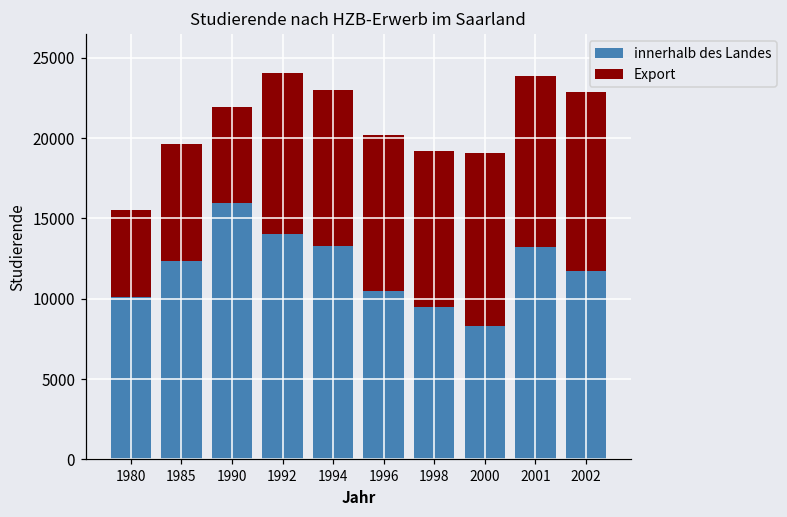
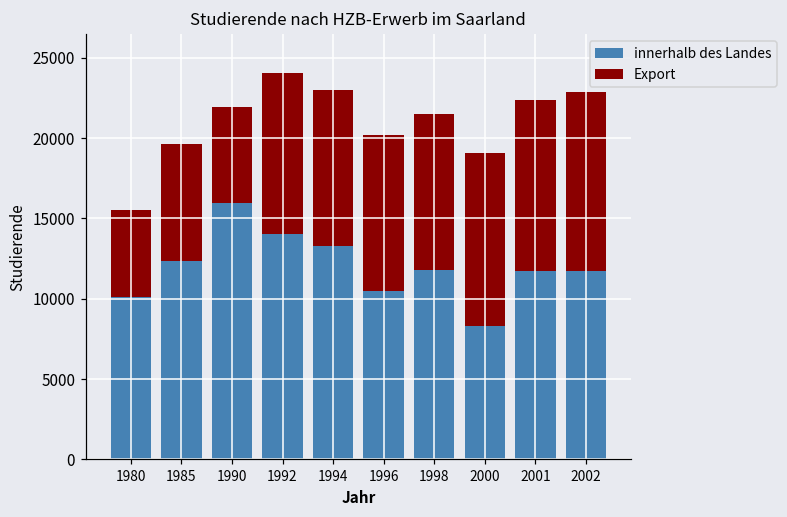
  {
    "innerhalb des Landes": {
      "1980": 10100,
      "1985": 12300,
      "1990": 16000,
      "1992": 14000,
      "1994": 13300,
      "1996": 10500,
-     "1998": 9500,
+     "1998": 11800,
      "2000": 8300,
-     "2001": 13200,
+     "2001": 11700,
      "2002": 11700
    },
    "Export": {
      "1980": 5400,
      "1985": 7300,
      "1990": 6000,
      "1992": 10000,
      "1994": 9700,
      "1996": 9700,
      "1998": 9700,
      "2000": 10800,
      "2001": 10600,
      "2002": 11100
    }
  }
